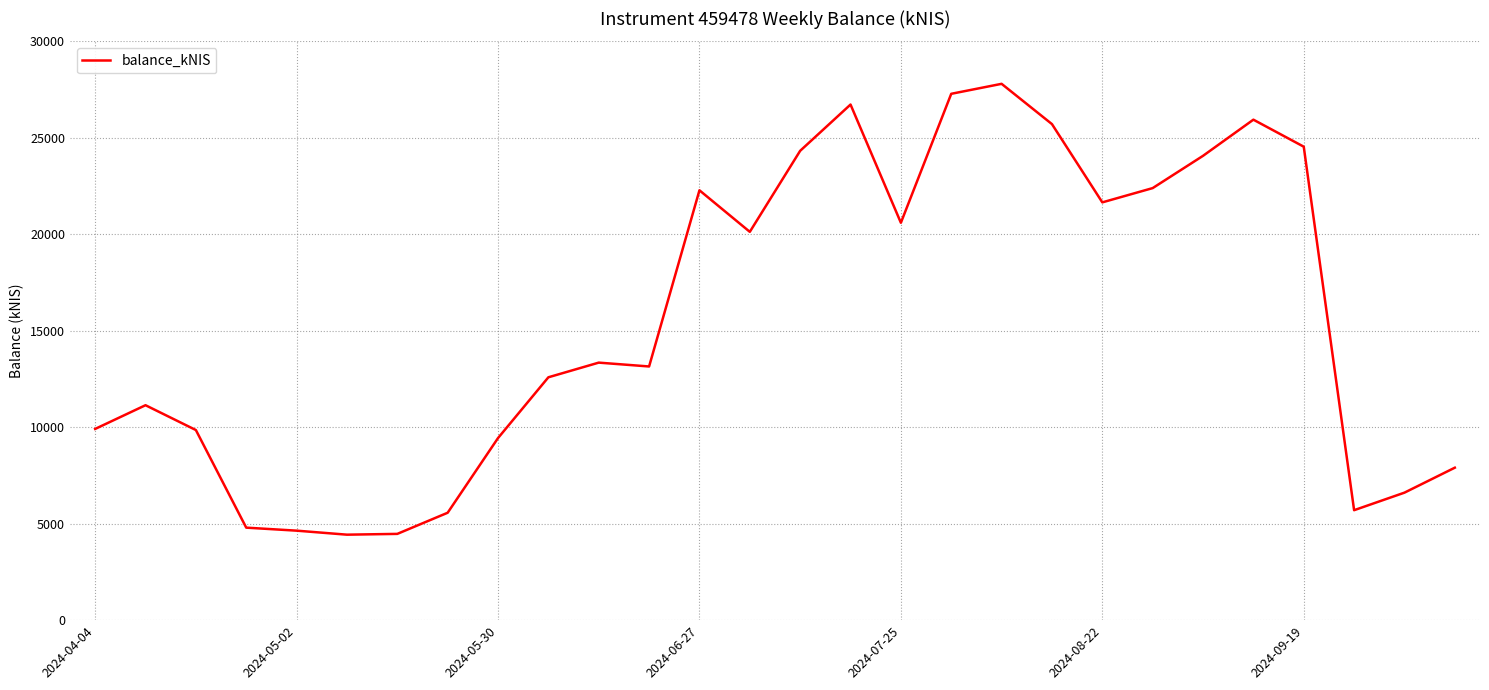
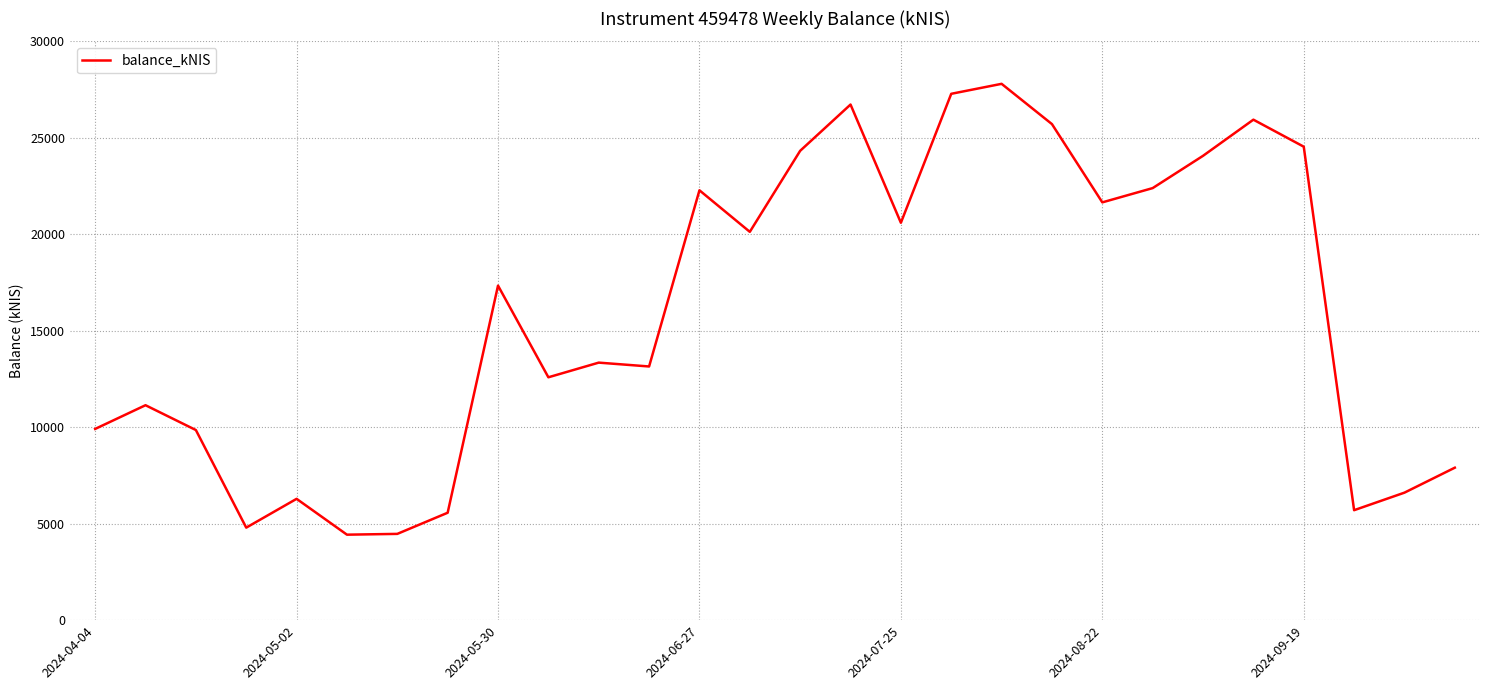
  {
    "2024-04-04": 9900,
-   "2024-05-02": 4600,
-   "2024-05-30": 9400,
+   "2024-05-02": 6300,
+   "2024-05-30": 17300,
    "2024-06-27": 22300,
    "2024-07-25": 20600,
    "2024-08-22": 21700,
    "2024-09-19": 24500
  }
